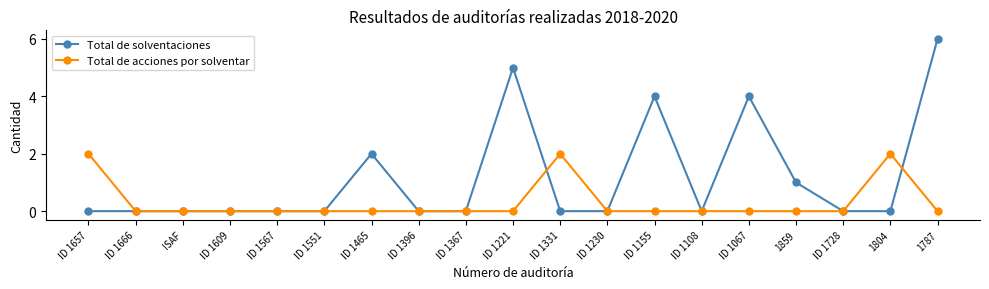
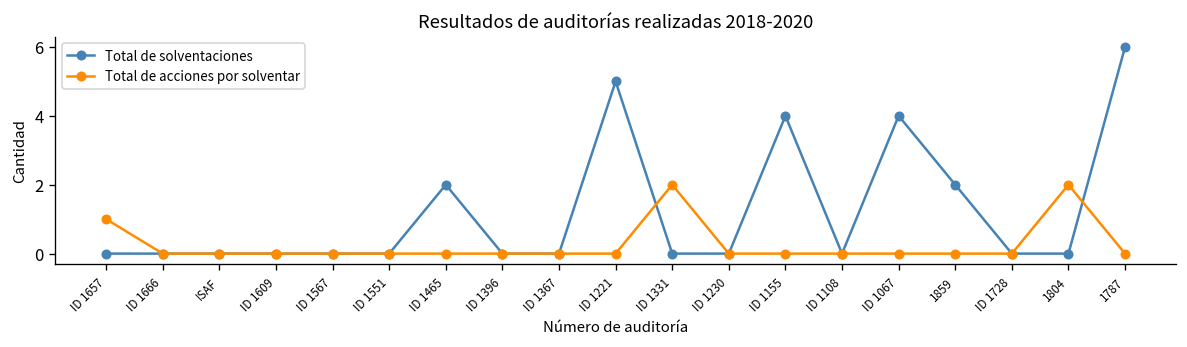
  {
    "Total de solventaciones": {
      "ID 1657": 0,
      "ID 1465": 2,
      "ID 1221": 5,
      "ID 1331": 0,
      "ID 1155": 4,
      "ID 1067": 4,
-     "1859": 1,
+     "1859": 2,
      "1804": 0,
      "1787": 6
    },
    "Total de acciones por solventar": {
-     "ID 1657": 2,
+     "ID 1657": 1,
      "ID 1465": 0,
      "ID 1221": 0,
      "ID 1331": 2,
      "ID 1155": 0,
      "ID 1067": 0,
      "1859": 0,
      "1804": 2,
      "1787": 0
    }
  }
